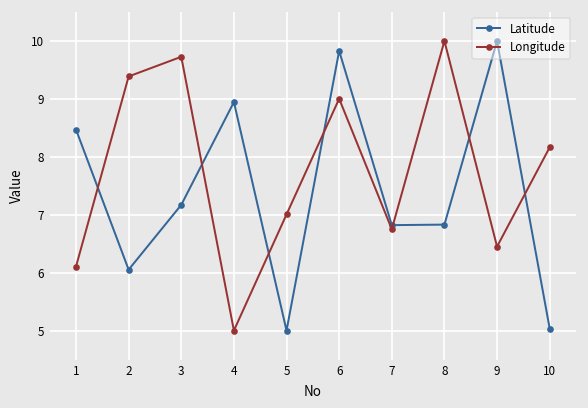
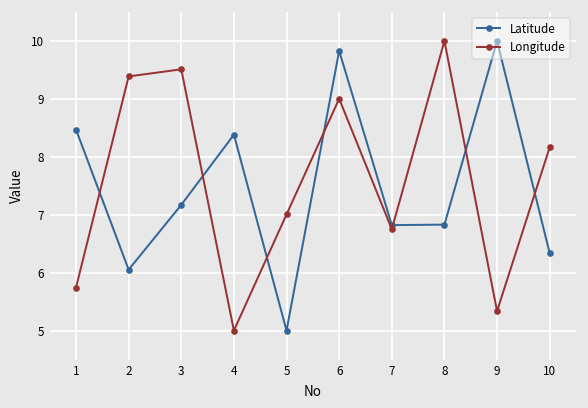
  {
    "Latitude": {
      "1": 8.5,
      "2": 6.1,
      "3": 7.2,
-     "4": 8.9,
+     "4": 8.4,
      "5": 5.0,
      "6": 9.8,
      "7": 6.8,
      "8": 6.8,
-     "10": 5.0
+     "10": 6.3
    },
    "Longitude": {
-     "1": 6.1,
+     "1": 5.7,
      "2": 9.4,
-     "3": 9.7,
+     "3": 9.5,
      "4": 5.0,
      "5": 7.0,
      "6": 9.0,
      "7": 6.7,
      "8": 10.0,
-     "9": 6.4,
+     "9": 5.3,
      "10": 8.2
    }
  }
